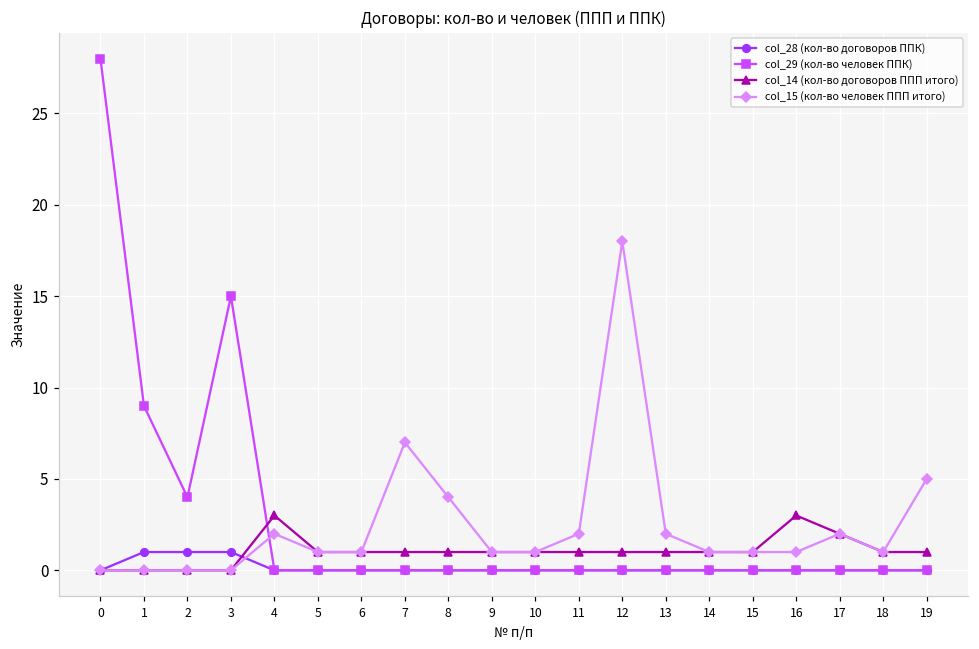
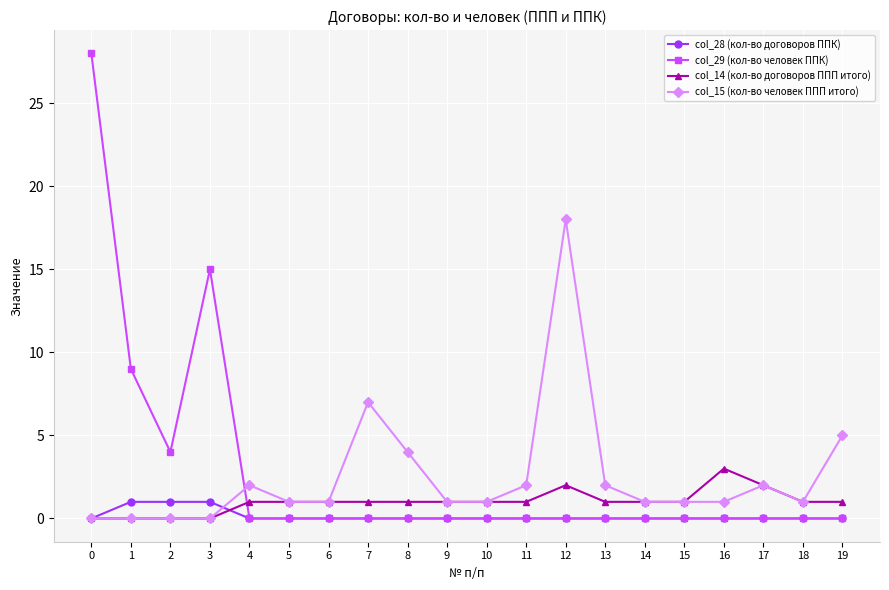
  {
    "col_14 (кол-во договоров ППП итого)": {
-     "4": 3,
+     "4": 1,
      "7": 1,
      "8": 1,
      "11": 1,
-     "12": 1,
+     "12": 2,
      "13": 1,
      "16": 3,
      "19": 1
    },
    "col_15 (кол-во человек ППП итого)": {
      "4": 2,
      "7": 7,
      "8": 4,
      "11": 2,
      "12": 18,
      "13": 2,
      "16": 1,
      "19": 5
    }
  }
